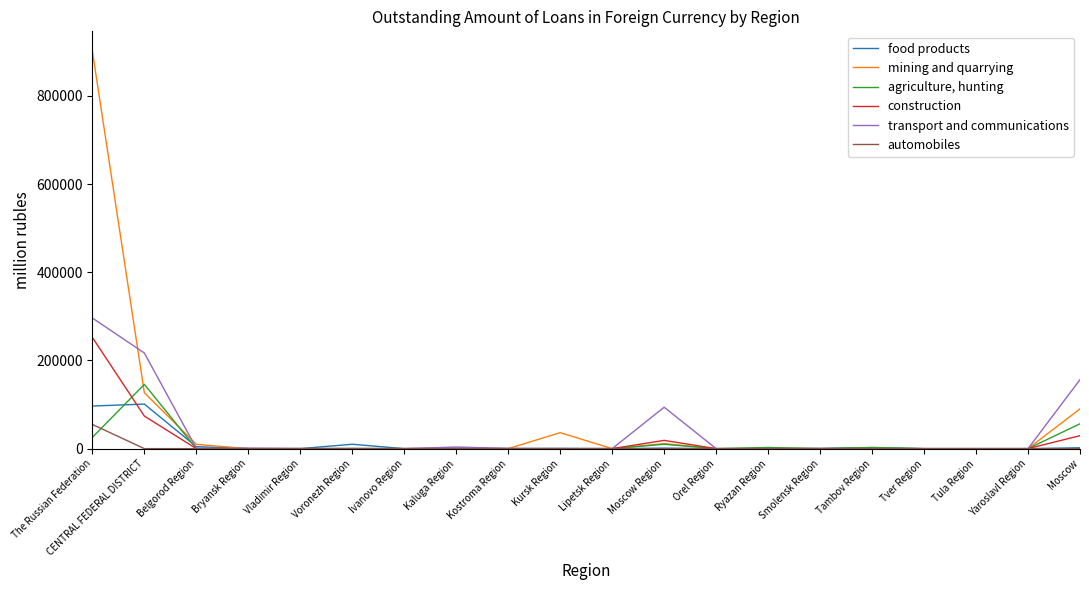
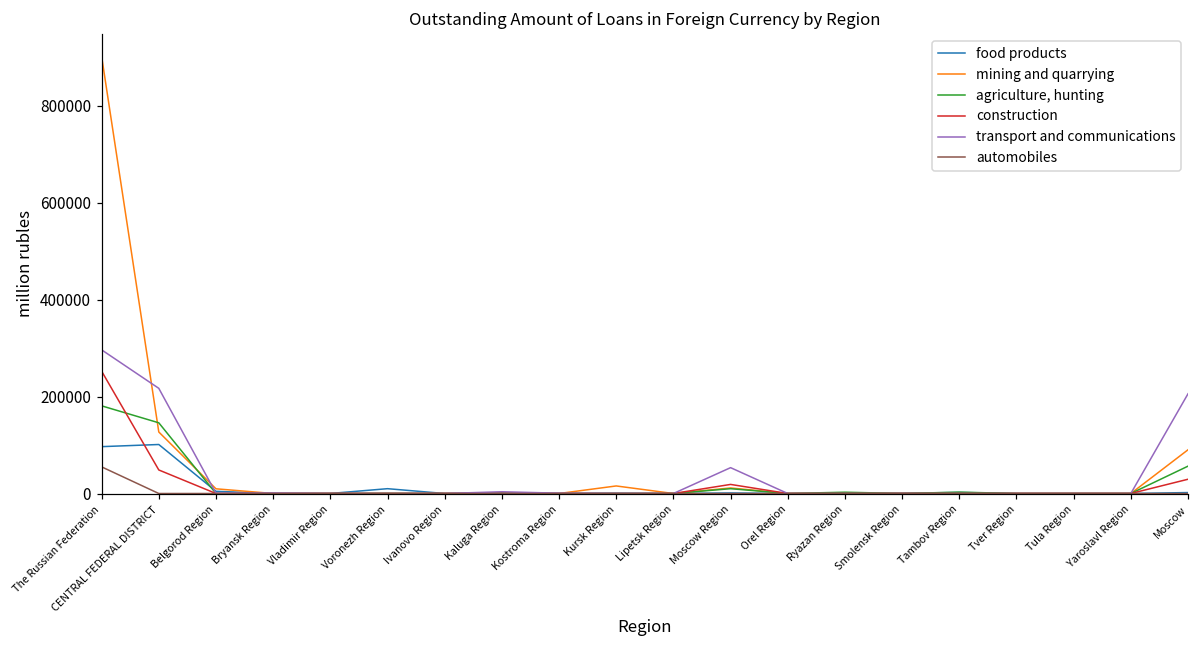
  {
    "food products": {
      "The Russian Federation": 100000,
      "CENTRAL FEDERAL DISTRICT": 100000,
      "Voronezh Region": 10000
    },
    "mining and quarrying": {
      "The Russian Federation": 900000,
      "CENTRAL FEDERAL DISTRICT": 130000,
-     "Kursk Region": 40000,
+     "Kursk Region": 20000,
      "Moscow": 90000
    },
    "agriculture, hunting": {
-     "The Russian Federation": 30000,
+     "The Russian Federation": 180000,
      "CENTRAL FEDERAL DISTRICT": 150000,
      "Moscow": 60000
    },
    "construction": {
      "The Russian Federation": 250000,
-     "CENTRAL FEDERAL DISTRICT": 70000,
+     "CENTRAL FEDERAL DISTRICT": 50000,
      "Moscow Region": 20000,
      "Moscow": 30000
    },
    "transport and communications": {
      "The Russian Federation": 300000,
      "CENTRAL FEDERAL DISTRICT": 220000,
-     "Moscow Region": 90000,
-     "Moscow": 160000
+     "Moscow Region": 50000,
+     "Moscow": 210000
    },
    "automobiles": {
      "The Russian Federation": 50000,
      "CENTRAL FEDERAL DISTRICT": 0
    }
  }
